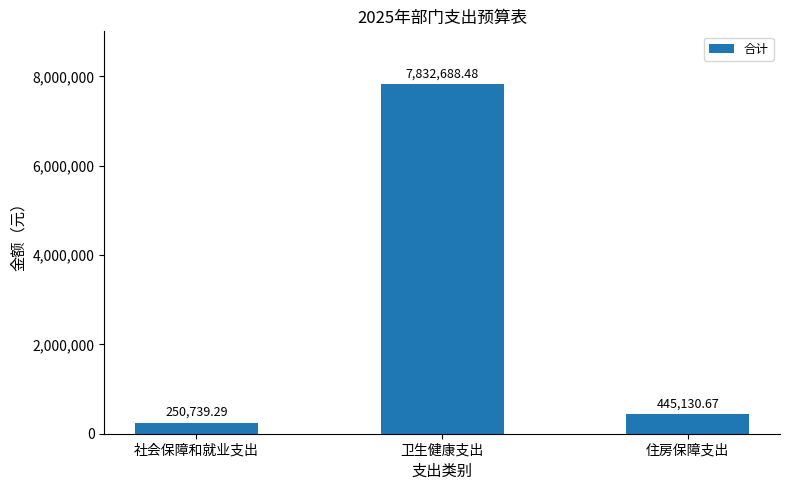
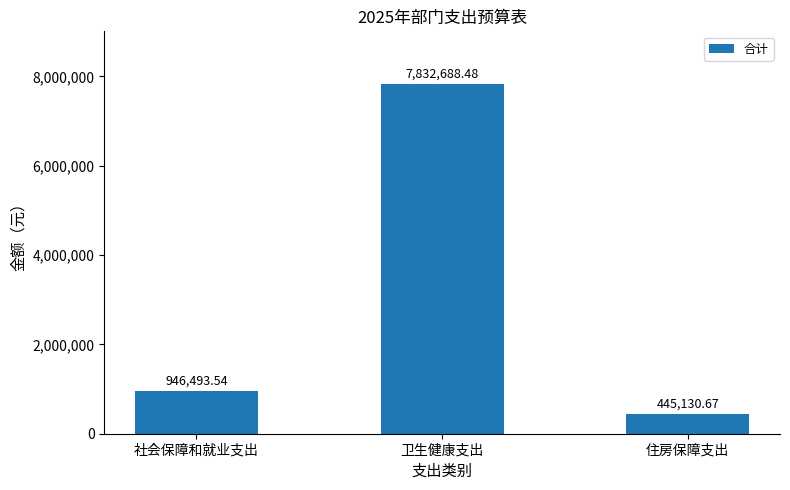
  {
-   "社会保障和就业支出": "250,739.29",
+   "社会保障和就业支出": "946,493.54",
    "卫生健康支出": "7,832,688.48",
    "住房保障支出": "445,130.67"
  }
